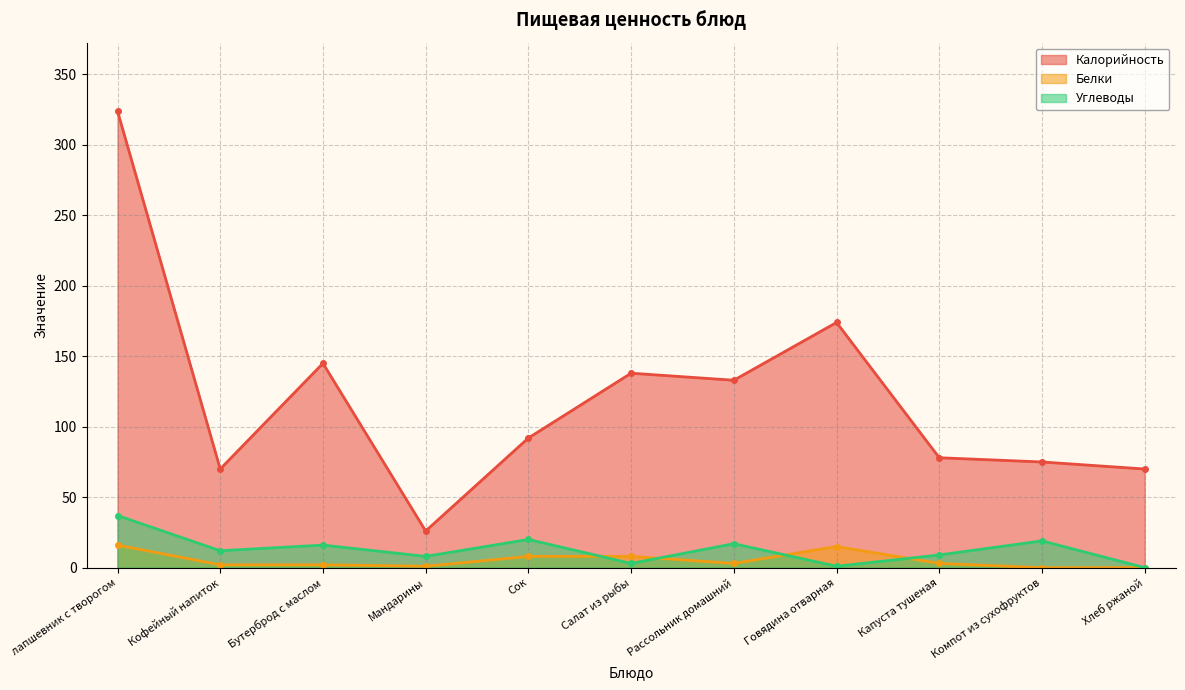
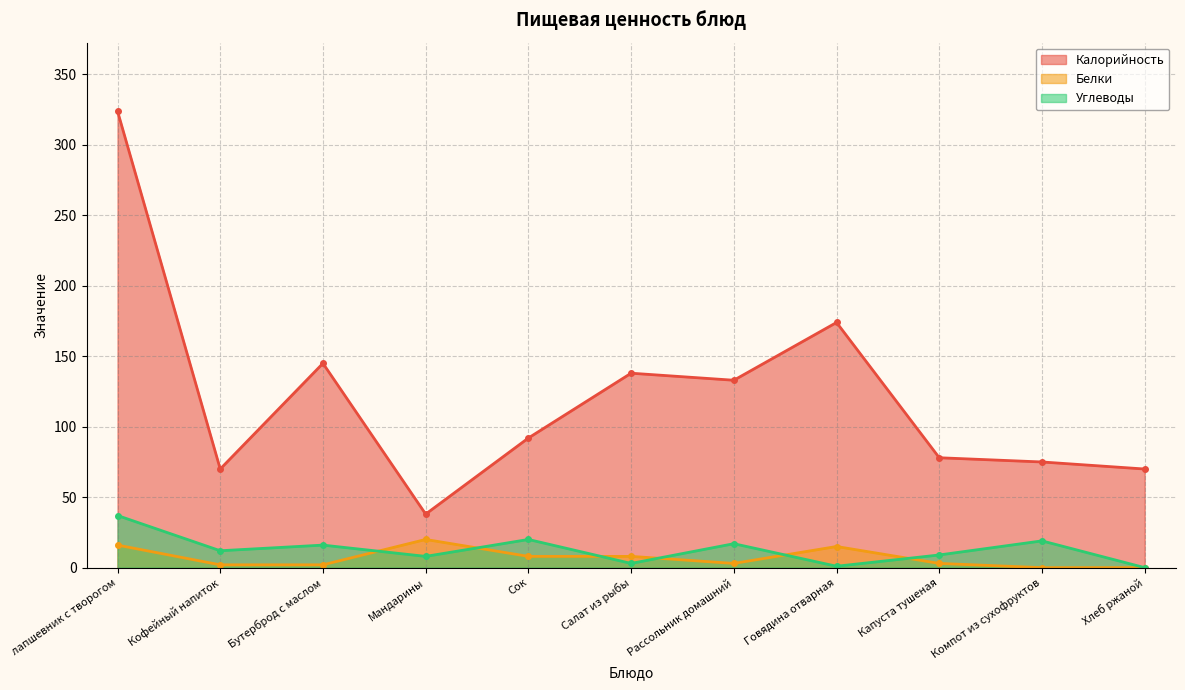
  {
    "Калорийность": {
      "лапшевник с творогом": 324,
      "Кофейный напиток": 70,
      "Бутерброд с маслом": 145,
-     "Мандарины": 26,
+     "Мандарины": 38,
      "Сок": 92,
      "Салат из рыбы": 138,
      "Рассольник домашний": 133,
      "Говядина отварная": 174,
      "Капуста тушеная": 78,
      "Компот из сухофруктов": 75,
      "Хлеб ржаной": 70
    },
    "Белки": {
      "лапшевник с творогом": 16,
      "Кофейный напиток": 2,
      "Бутерброд с маслом": 2,
-     "Мандарины": 1,
+     "Мандарины": 20,
      "Сок": 8,
      "Салат из рыбы": 8,
      "Рассольник домашний": 3,
      "Говядина отварная": 15,
      "Капуста тушеная": 3,
      "Компот из сухофруктов": 0
    },
    "Углеводы": {
      "лапшевник с творогом": 37,
      "Кофейный напиток": 12,
      "Бутерброд с маслом": 16,
      "Мандарины": 8,
      "Сок": 20,
      "Салат из рыбы": 3,
      "Рассольник домашний": 17,
      "Говядина отварная": 1,
      "Капуста тушеная": 9,
      "Компот из сухофруктов": 19
    }
  }
